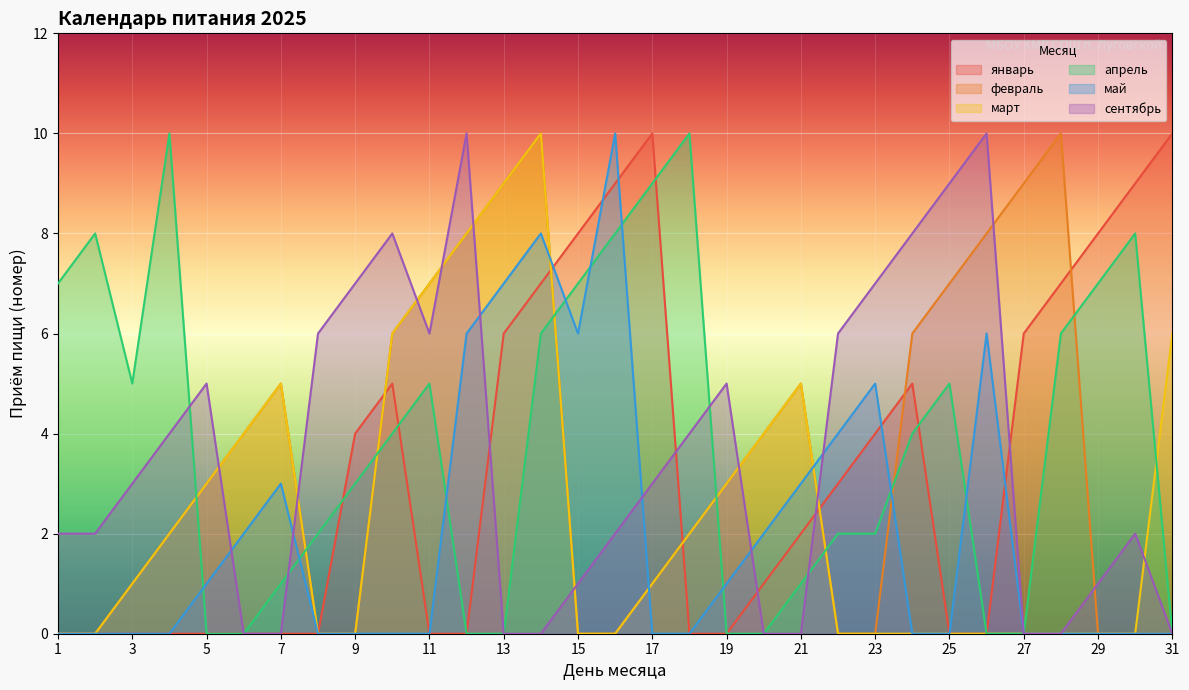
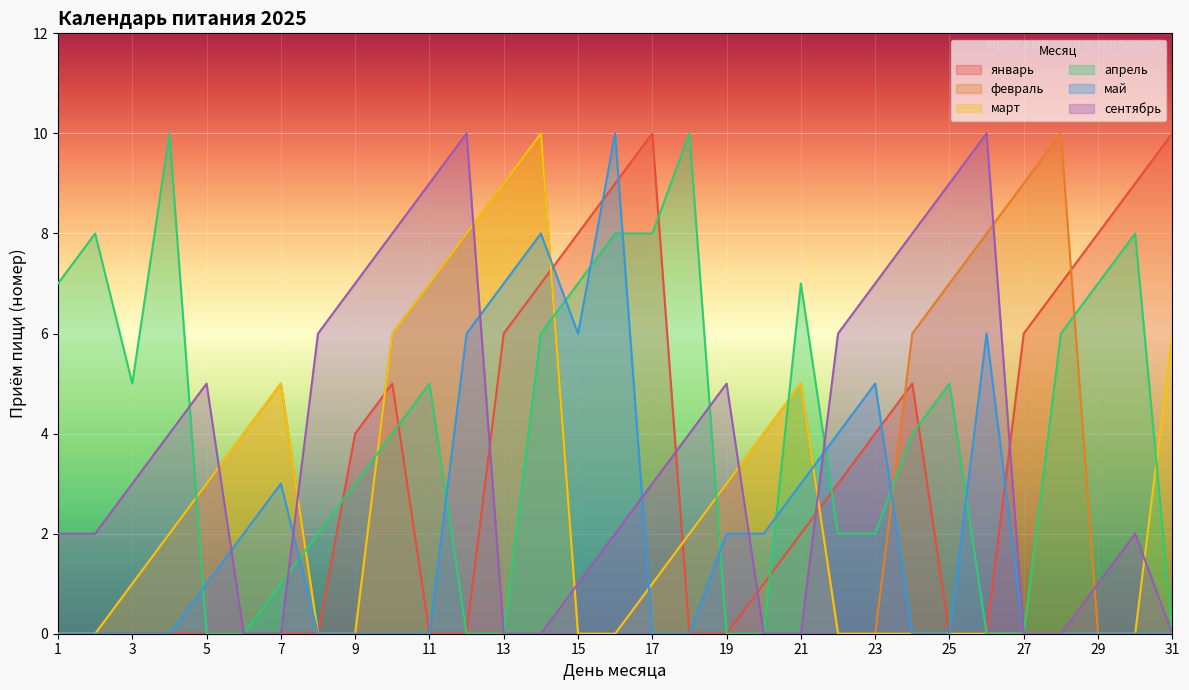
  {
    "апрель": {
      "1": 7,
      "3": 5,
      "7": 1,
      "9": 3,
      "11": 5,
      "15": 7,
-     "17": 9,
-     "21": 1,
+     "17": 8,
+     "21": 7,
      "23": 2,
      "25": 5,
      "29": 7
    },
    "май": {
      "5": 1,
      "7": 3,
      "13": 7,
      "15": 6,
      "17": 0,
-     "19": 1,
+     "19": 2,
      "21": 3,
      "23": 5
    },
    "сентябрь": {
      "1": 2,
      "3": 3,
      "5": 5,
      "9": 7,
-     "11": 6,
+     "11": 9,
      "15": 1,
      "17": 3,
      "19": 5,
      "21": 0,
      "23": 7,
      "25": 9,
      "29": 1
    }
  }
